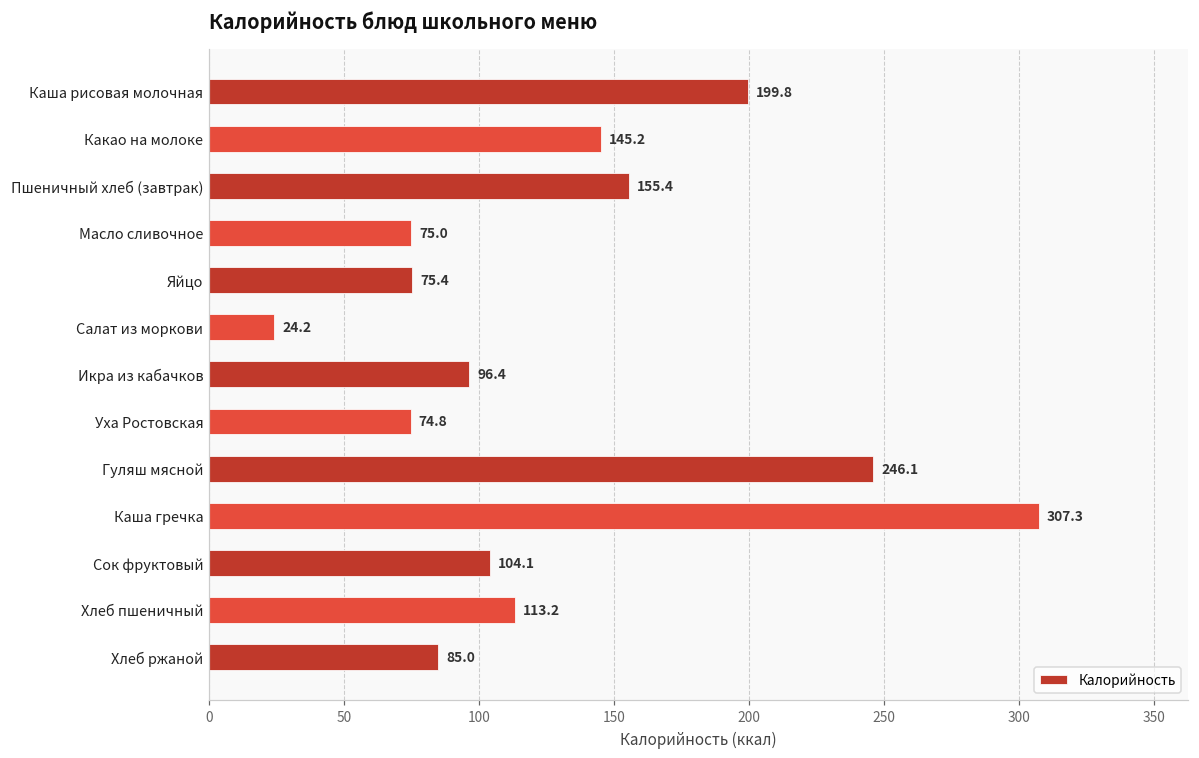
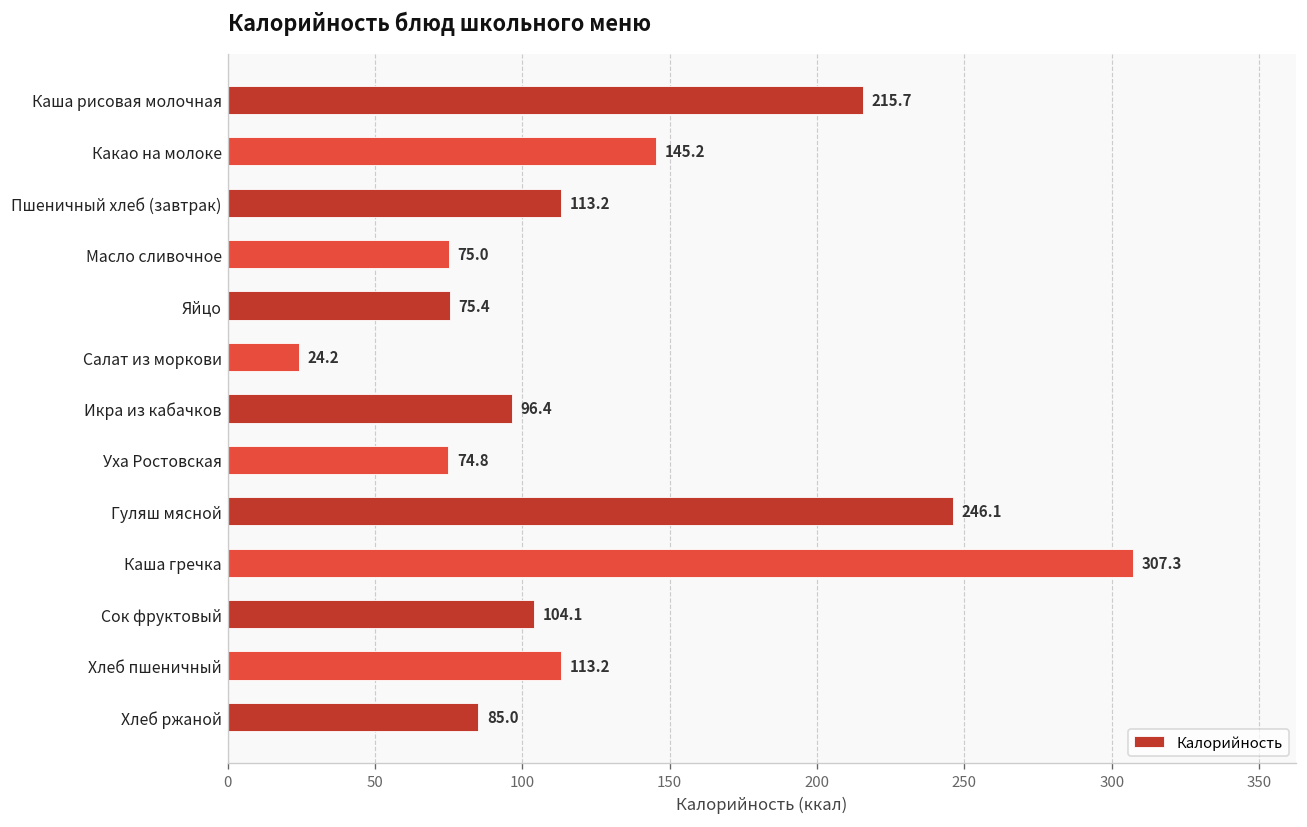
  {
-   "Каша рисовая молочная": 199.8,
+   "Каша рисовая молочная": 215.7,
    "Какао на молоке": 145.2,
-   "Пшеничный хлеб (завтрак)": 155.4,
+   "Пшеничный хлеб (завтрак)": 113.2,
    "Масло сливочное": 75.0,
    "Яйцо": 75.4,
    "Салат из моркови": 24.2,
    "Икра из кабачков": 96.4,
    "Уха Ростовская": 74.8,
    "Гуляш мясной": 246.1,
    "Каша гречка": 307.3,
    "Сок фруктовый": 104.1,
    "Хлеб пшеничный": 113.2,
    "Хлеб ржаной": 85.0
  }
